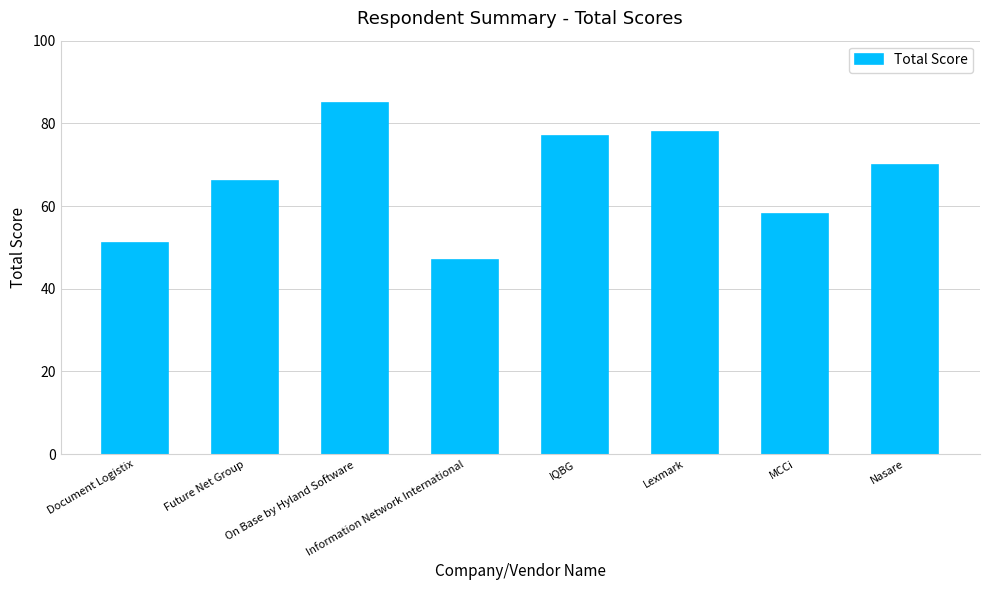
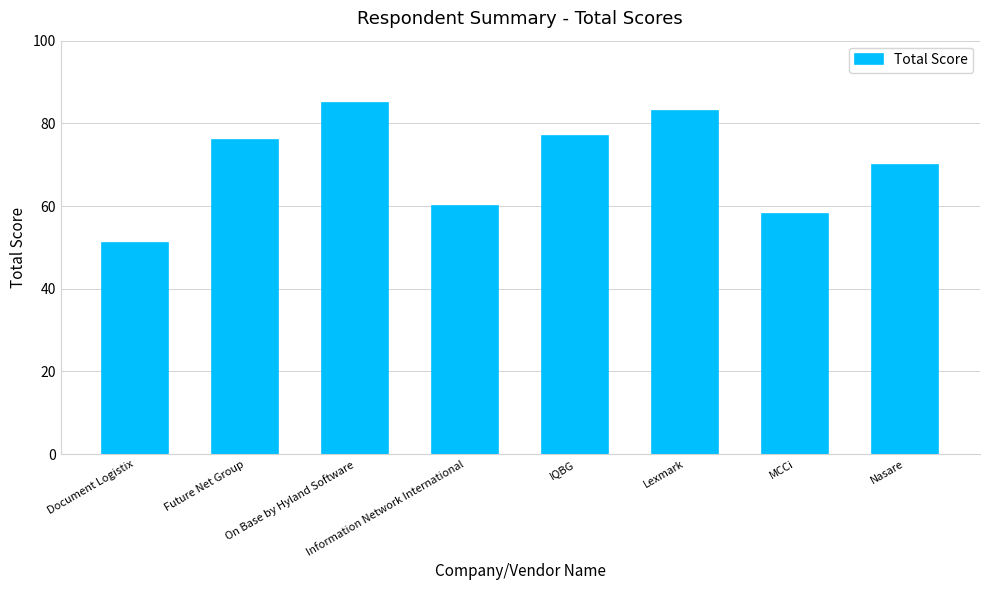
  {
    "Document Logistix": 51,
-   "Future Net Group": 66,
+   "Future Net Group": 76,
    "On Base by Hyland Software": 85,
-   "Information Network International": 47,
+   "Information Network International": 60,
    "IQBG": 77,
-   "Lexmark": 78,
+   "Lexmark": 83,
    "MCCi": 58,
    "Nasare": 70
  }
